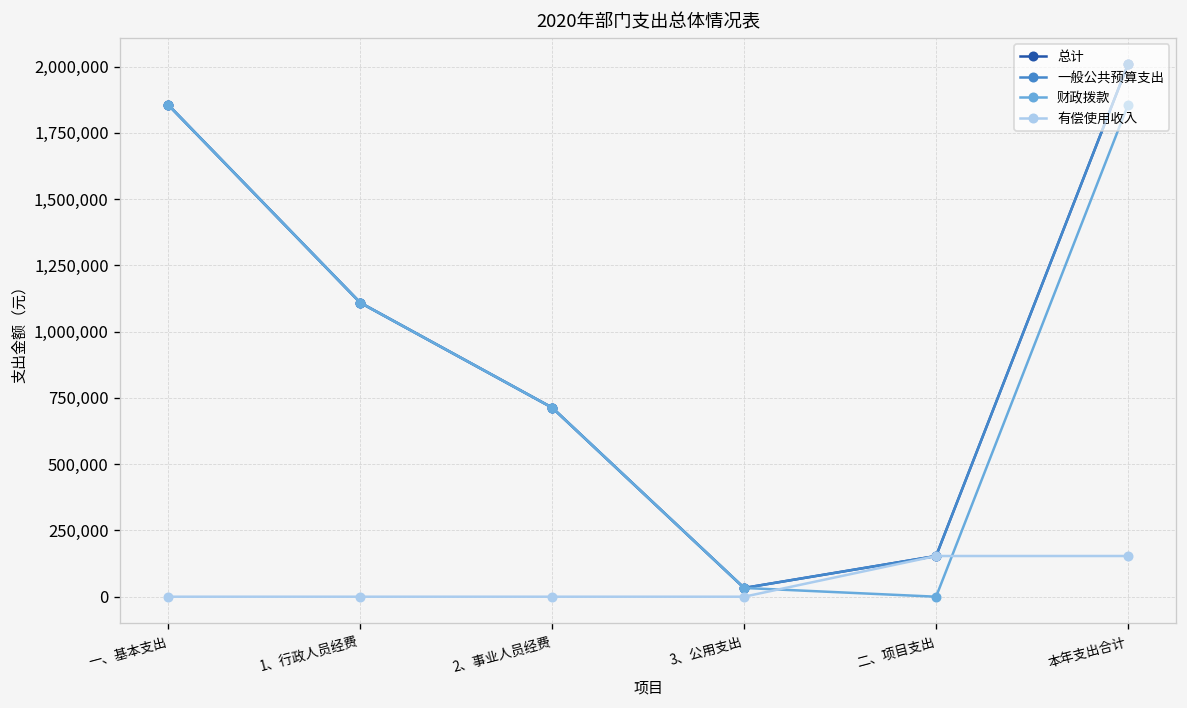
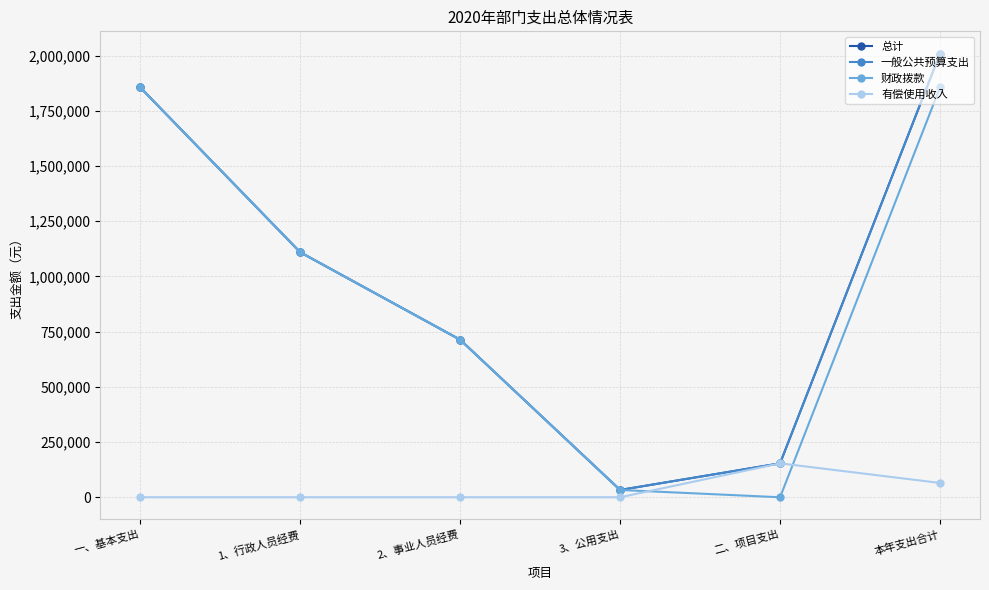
  {
    "有偿使用收入": {
      "一、基本支出": "0",
      "1、行政人员经费": "0",
      "2、事业人员经费": "0",
      "3、公用支出": "0",
-     "本年支出合计": "150,000"
+     "本年支出合计": "60,000"
    }
  }
